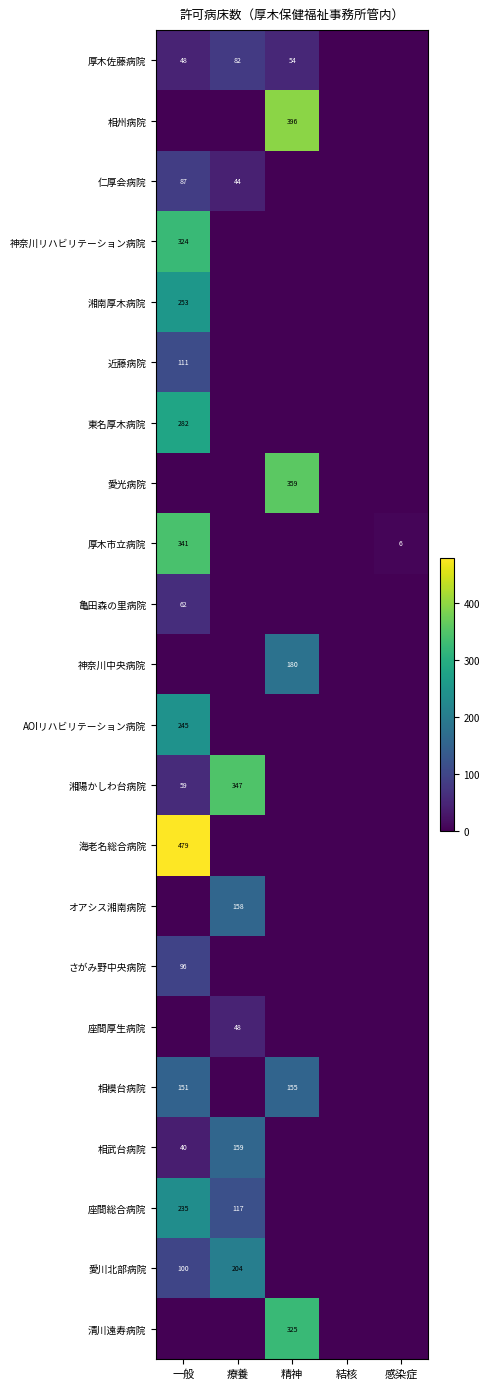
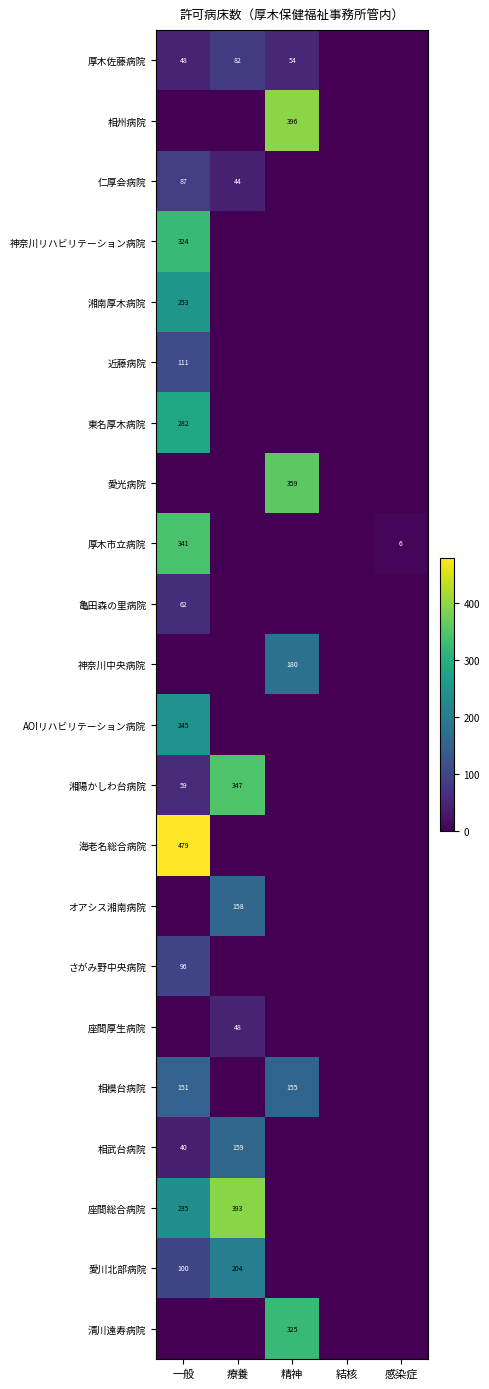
  {
    "厚木佐藤病院": {
      "一般": 48,
      "療養": 82,
      "精神": 54
    },
    "相州病院": {
      "精神": 396
    },
    "仁厚会病院": {
      "一般": 87,
      "療養": 44
    },
    "神奈川リハビリテーション病院": {
      "一般": 324
    },
    "湘南厚木病院": {
      "一般": 253
    },
    "近藤病院": {
      "一般": 111
    },
    "東名厚木病院": {
      "一般": 282
    },
    "愛光病院": {
      "精神": 359
    },
    "厚木市立病院": {
      "一般": 341,
      "感染症": 6
    },
    "亀田森の里病院": {
      "一般": 62
    },
    "神奈川中央病院": {
      "精神": 180
    },
    "AOIリハビリテーション病院": {
      "一般": 245
    },
    "湘陽かしわ台病院": {
      "一般": 59,
      "療養": 347
    },
    "海老名総合病院": {
      "一般": 479
    },
    "オアシス湘南病院": {
      "療養": 158
    },
    "さがみ野中央病院": {
      "一般": 96
    },
    "座間厚生病院": {
      "療養": 48
    },
    "相模台病院": {
      "一般": 151,
      "精神": 155
    },
    "相武台病院": {
      "一般": 40,
      "療養": 159
    },
    "座間総合病院": {
      "一般": 235,
-     "療養": 117
+     "療養": 393
    },
    "愛川北部病院": {
      "一般": 100,
      "療養": 204
    },
    "清川遠寿病院": {
      "精神": 325
    }
  }
